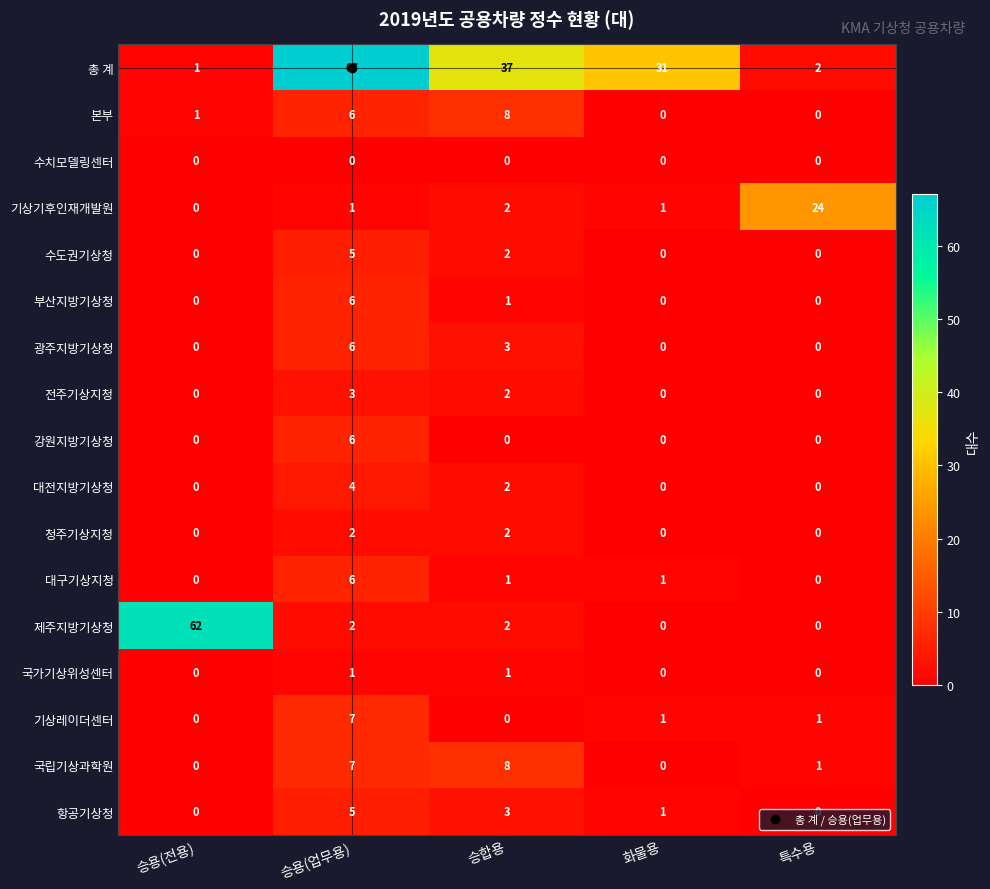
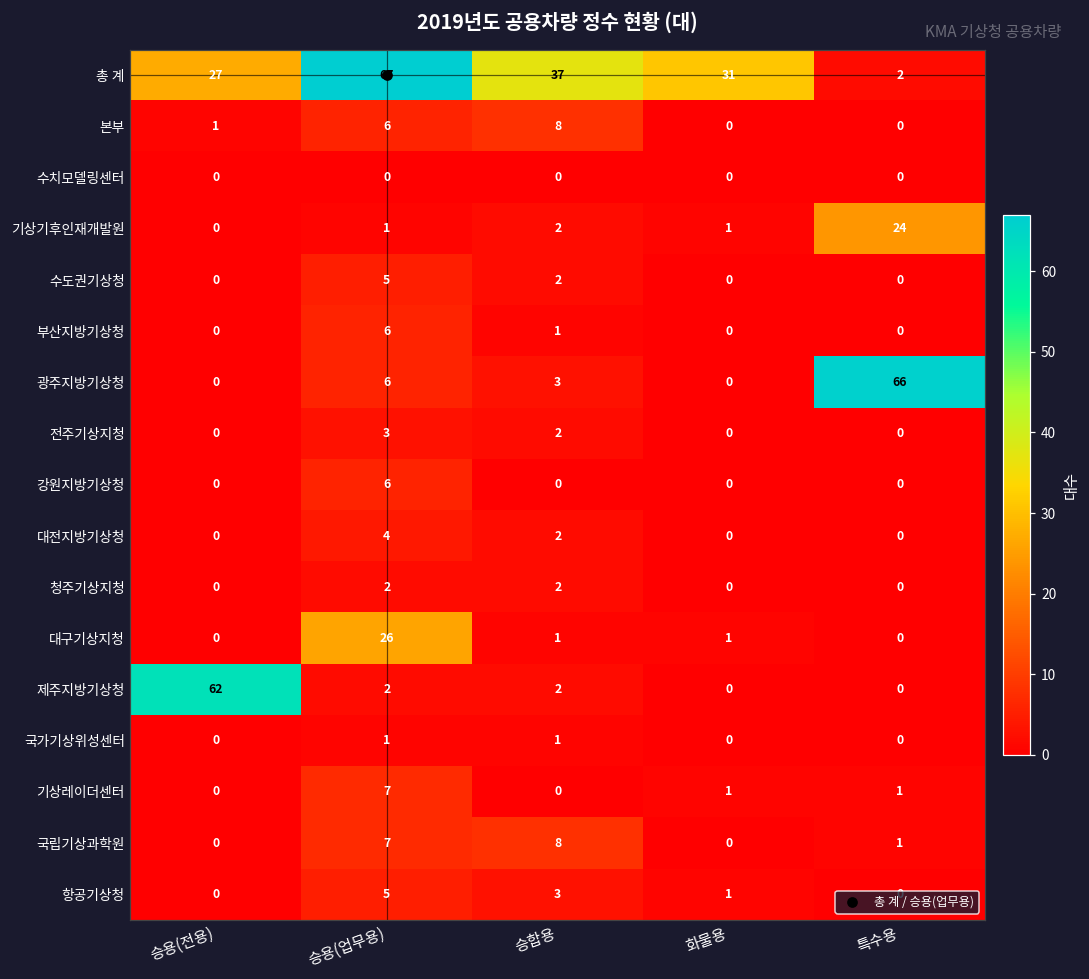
  {
    "총 계": {
-     "승용(전용)": 1,
+     "승용(전용)": 27,
      "승합용": 37,
      "화물용": 31,
      "특수용": 2
    },
    "본부": {
      "승용(전용)": 1,
      "승용(업무용)": 6,
      "승합용": 8,
      "화물용": 0,
      "특수용": 0
    },
    "수치모델링센터": {
      "승용(전용)": 0,
      "승용(업무용)": 0,
      "승합용": 0,
      "화물용": 0,
      "특수용": 0
    },
    "기상기후인재개발원": {
      "승용(전용)": 0,
      "승용(업무용)": 1,
      "승합용": 2,
      "화물용": 1,
      "특수용": 24
    },
    "수도권기상청": {
      "승용(전용)": 0,
      "승용(업무용)": 5,
      "승합용": 2,
      "화물용": 0,
      "특수용": 0
    },
    "부산지방기상청": {
      "승용(전용)": 0,
      "승용(업무용)": 6,
      "승합용": 1,
      "화물용": 0,
      "특수용": 0
    },
    "광주지방기상청": {
      "승용(전용)": 0,
      "승용(업무용)": 6,
      "승합용": 3,
      "화물용": 0,
-     "특수용": 0
+     "특수용": 66
    },
    "전주기상지청": {
      "승용(전용)": 0,
      "승용(업무용)": 3,
      "승합용": 2,
      "화물용": 0,
      "특수용": 0
    },
    "강원지방기상청": {
      "승용(전용)": 0,
      "승용(업무용)": 6,
      "승합용": 0,
      "화물용": 0,
      "특수용": 0
    },
    "대전지방기상청": {
      "승용(전용)": 0,
      "승용(업무용)": 4,
      "승합용": 2,
      "화물용": 0,
      "특수용": 0
    },
    "청주기상지청": {
      "승용(전용)": 0,
      "승용(업무용)": 2,
      "승합용": 2,
      "화물용": 0,
      "특수용": 0
    },
    "대구기상지청": {
      "승용(전용)": 0,
-     "승용(업무용)": 6,
+     "승용(업무용)": 26,
      "승합용": 1,
      "화물용": 1,
      "특수용": 0
    },
    "제주지방기상청": {
      "승용(전용)": 62,
      "승용(업무용)": 2,
      "승합용": 2,
      "화물용": 0,
      "특수용": 0
    },
    "국가기상위성센터": {
      "승용(전용)": 0,
      "승용(업무용)": 1,
      "승합용": 1,
      "화물용": 0,
      "특수용": 0
    },
    "기상레이더센터": {
      "승용(전용)": 0,
      "승용(업무용)": 7,
      "승합용": 0,
      "화물용": 1,
      "특수용": 1
    },
    "국립기상과학원": {
      "승용(전용)": 0,
      "승용(업무용)": 7,
      "승합용": 8,
      "화물용": 0,
      "특수용": 1
    },
    "항공기상청": {
      "승용(전용)": 0,
      "승용(업무용)": 5,
      "승합용": 3,
      "화물용": 1
    }
  }
